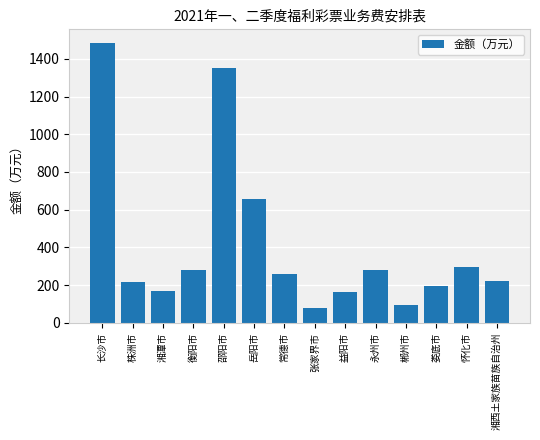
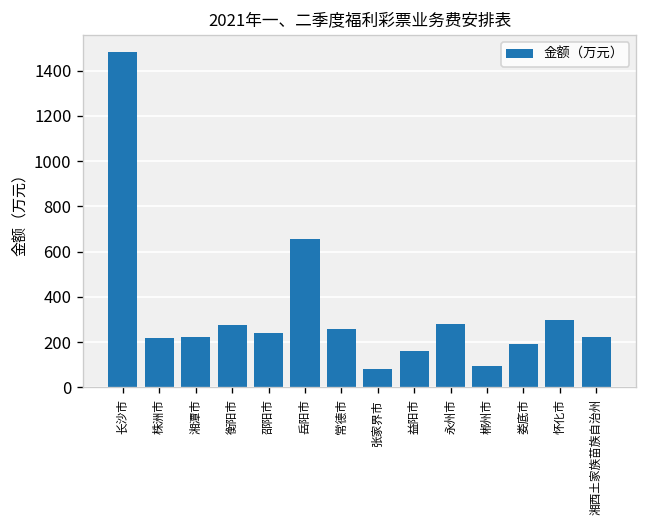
  {
    "长沙市": 1480,
    "株洲市": 220,
-   "湘潭市": 170,
+   "湘潭市": 220,
    "衡阳市": 280,
-   "邵阳市": 1350,
+   "邵阳市": 240,
    "岳阳市": 660,
    "常德市": 260,
    "张家界市": 80,
    "益阳市": 160,
    "永州市": 280,
    "郴州市": 90,
    "娄底市": 190,
    "怀化市": 300,
    "湘西土家族苗族自治州": 220
  }
